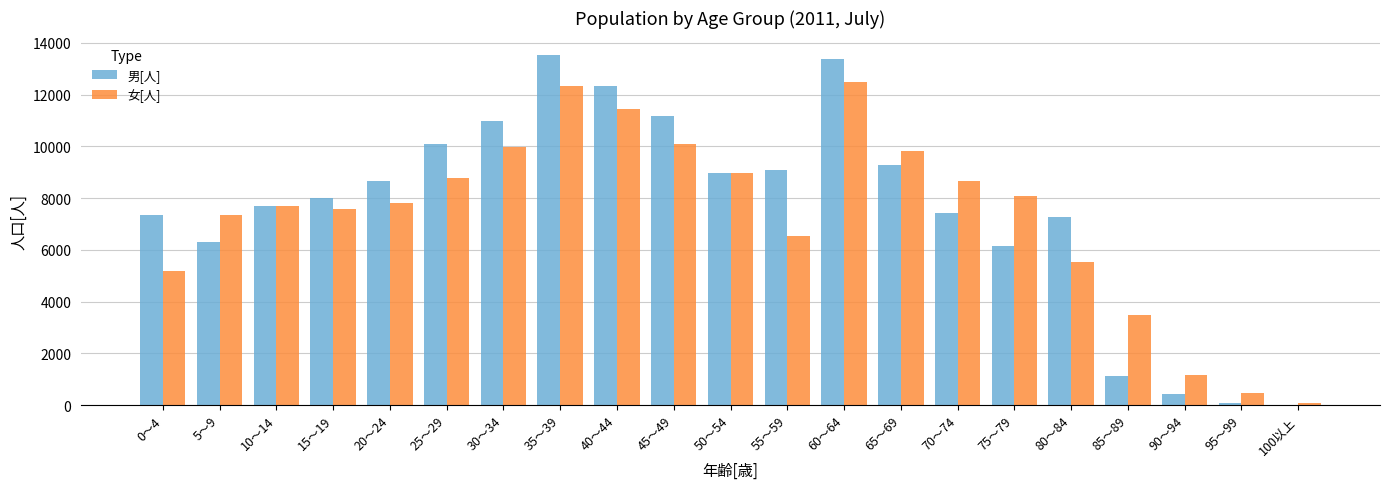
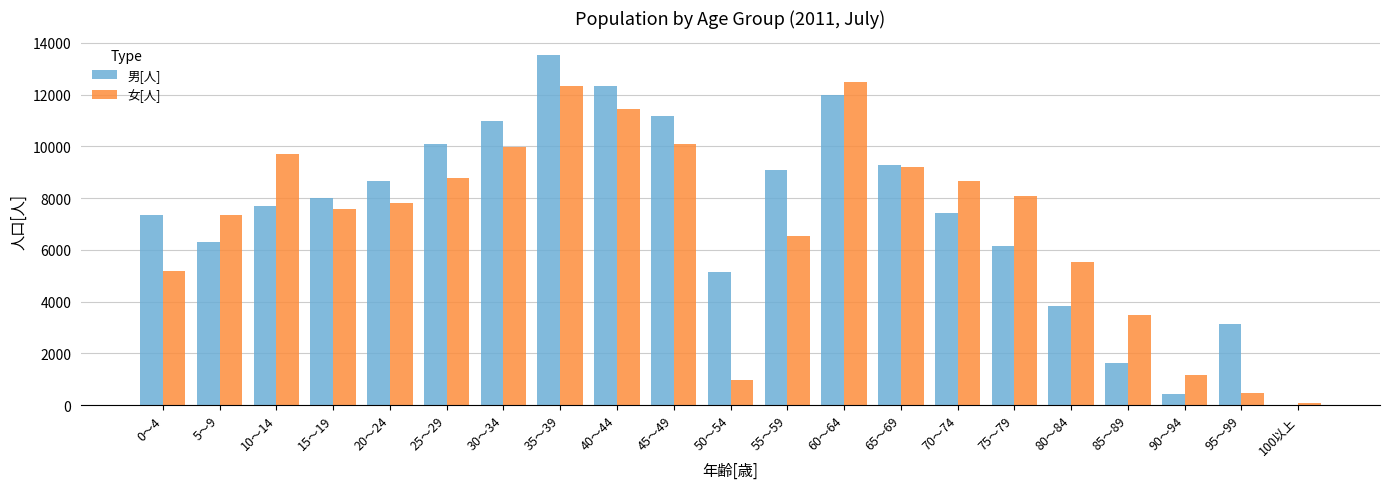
  {
    "男[人]": {
      "0～4": 7300,
      "5～9": 6300,
      "10～14": 7700,
      "15～19": 8000,
      "20～24": 8700,
      "25～29": 10100,
      "30～34": 11000,
      "35～39": 13500,
      "40～44": 12300,
      "45～49": 11200,
-     "50～54": 9000,
+     "50～54": 5100,
      "55～59": 9100,
-     "60～64": 13400,
+     "60～64": 12000,
      "65～69": 9300,
      "70～74": 7400,
      "75～79": 6200,
-     "80～84": 7300,
-     "85～89": 1100,
+     "80～84": 3800,
+     "85～89": 1600,
      "90～94": 400,
-     "95～99": 100
+     "95～99": 3100
    },
    "女[人]": {
      "0～4": 5200,
      "5～9": 7300,
-     "10～14": 7700,
+     "10～14": 9700,
      "15～19": 7600,
      "20～24": 7800,
      "25～29": 8800,
      "30～34": 10000,
      "35～39": 12300,
      "40～44": 11500,
      "45～49": 10100,
-     "50～54": 9000,
+     "50～54": 1000,
      "55～59": 6500,
      "60～64": 12500,
-     "65～69": 9800,
+     "65～69": 9200,
      "70～74": 8600,
      "75～79": 8100,
      "80～84": 5500,
      "85～89": 3500,
      "90～94": 1200,
      "95～99": 500
    }
  }
